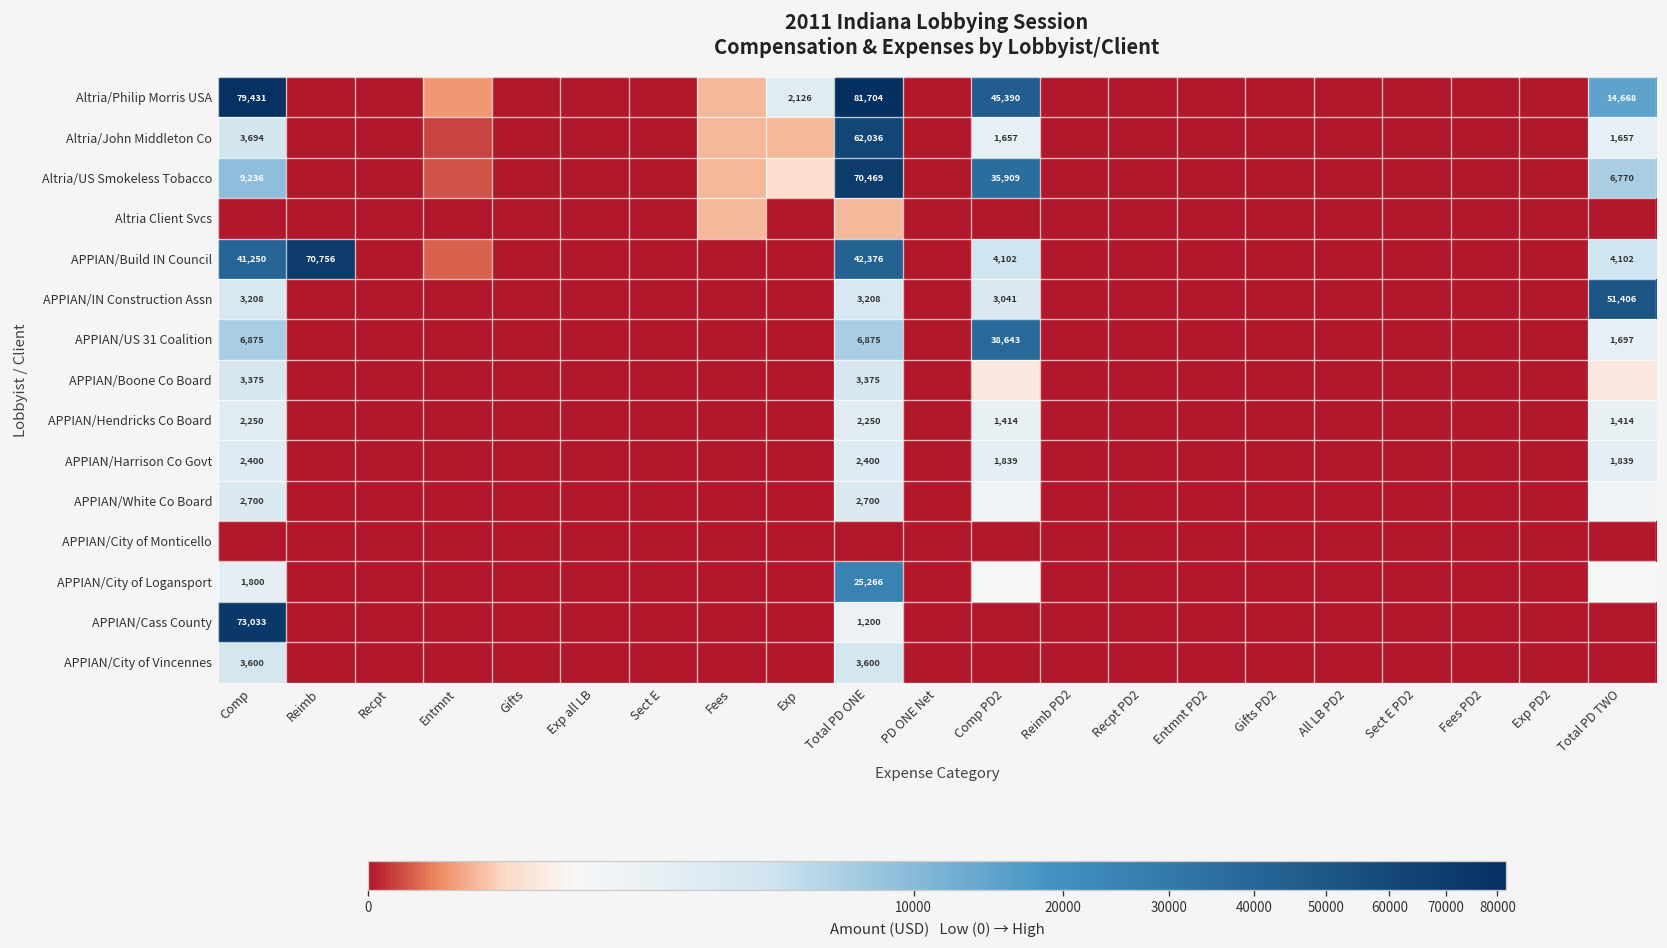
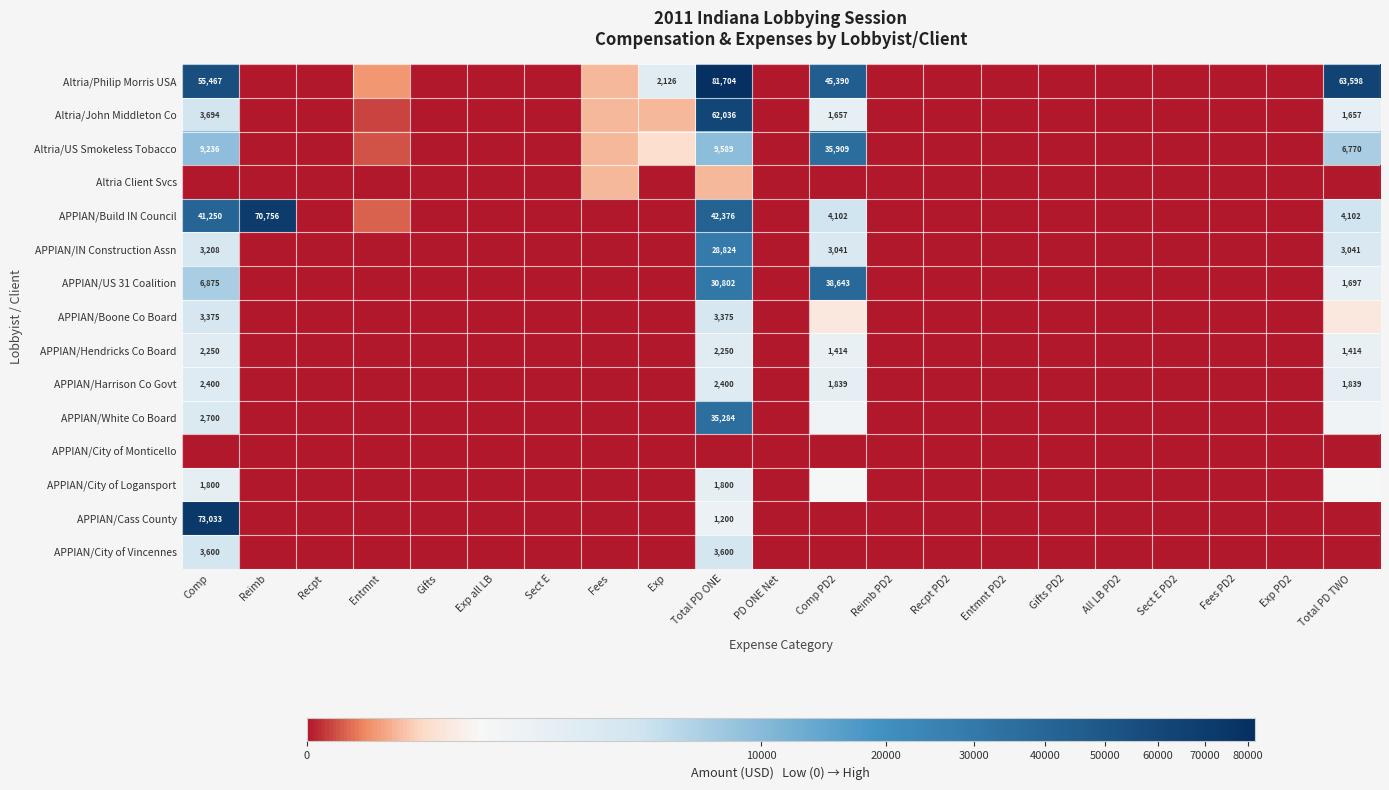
  {
    "Altria/Philip Morris USA": {
-     "Comp": "79,431",
+     "Comp": "55,467",
      "Exp": "2,126",
      "Total PD ONE": "81,704",
      "Comp PD2": "45,390",
-     "Total PD TWO": "14,668"
+     "Total PD TWO": "63,598"
    },
    "Altria/John Middleton Co": {
      "Comp": "3,694",
      "Total PD ONE": "62,036",
      "Comp PD2": "1,657",
      "Total PD TWO": "1,657"
    },
    "Altria/US Smokeless Tobacco": {
      "Comp": "9,236",
-     "Total PD ONE": "70,469",
+     "Total PD ONE": "9,589",
      "Comp PD2": "35,909",
      "Total PD TWO": "6,770"
    },
    "APPIAN/Build IN Council": {
      "Comp": "41,250",
      "Reimb": "70,756",
      "Total PD ONE": "42,376",
      "Comp PD2": "4,102",
      "Total PD TWO": "4,102"
    },
    "APPIAN/IN Construction Assn": {
      "Comp": "3,208",
-     "Total PD ONE": "3,208",
+     "Total PD ONE": "28,824",
      "Comp PD2": "3,041",
-     "Total PD TWO": "51,406"
+     "Total PD TWO": "3,041"
    },
    "APPIAN/US 31 Coalition": {
      "Comp": "6,875",
-     "Total PD ONE": "6,875",
+     "Total PD ONE": "30,802",
      "Comp PD2": "38,643",
      "Total PD TWO": "1,697"
    },
    "APPIAN/Boone Co Board": {
      "Comp": "3,375",
      "Total PD ONE": "3,375"
    },
    "APPIAN/Hendricks Co Board": {
      "Comp": "2,250",
      "Total PD ONE": "2,250",
      "Comp PD2": "1,414",
      "Total PD TWO": "1,414"
    },
    "APPIAN/Harrison Co Govt": {
      "Comp": "2,400",
      "Total PD ONE": "2,400",
      "Comp PD2": "1,839",
      "Total PD TWO": "1,839"
    },
    "APPIAN/White Co Board": {
      "Comp": "2,700",
-     "Total PD ONE": "2,700"
+     "Total PD ONE": "35,284"
    },
    "APPIAN/City of Logansport": {
      "Comp": "1,800",
-     "Total PD ONE": "25,266"
+     "Total PD ONE": "1,800"
    },
    "APPIAN/Cass County": {
      "Comp": "73,033",
      "Total PD ONE": "1,200"
    },
    "APPIAN/City of Vincennes": {
      "Comp": "3,600",
      "Total PD ONE": "3,600"
    }
  }
